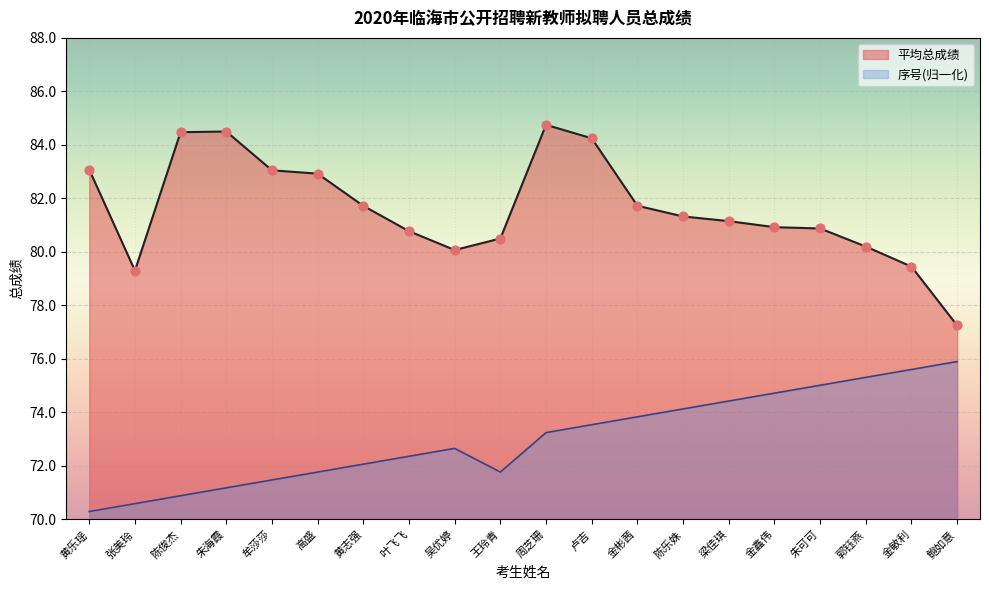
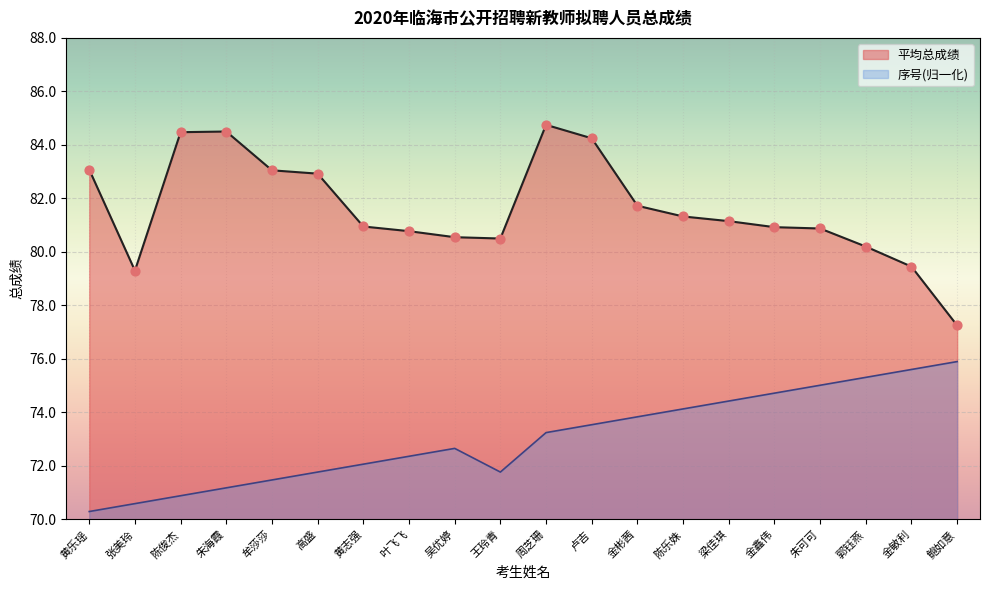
  {
    "平均总成绩": {
      "黄乐瑶": 83.1,
      "张美玲": 79.3,
      "陈俊杰": 84.5,
      "朱海霞": 84.5,
      "牟莎莎": 83.1,
      "高盛": 82.9,
-     "黄志强": 81.7,
+     "黄志强": 81.0,
      "叶飞飞": 80.8,
-     "吴优婷": 80.1,
+     "吴优婷": 80.6,
      "王玲青": 80.5,
      "周芝珊": 84.8,
      "卢吉": 84.2,
      "金彬茜": 81.7,
      "陈乐姝": 81.3,
      "梁佳琪": 81.2,
      "金鑫伟": 80.9,
      "朱可可": 80.9,
      "郭钰燕": 80.2,
      "金敏利": 79.5,
      "鲍如意": 77.3
    },
    "序号(归一化)": {
      "黄乐瑶": 70.3,
      "张美玲": 70.6,
      "陈俊杰": 70.9,
      "朱海霞": 71.2,
      "牟莎莎": 71.5,
      "高盛": 71.8,
      "黄志强": 72.1,
      "叶飞飞": 72.4,
      "吴优婷": 72.7,
      "王玲青": 71.8,
      "周芝珊": 73.2,
      "卢吉": 73.5,
      "金彬茜": 73.8,
      "陈乐姝": 74.1,
      "梁佳琪": 74.4,
      "金鑫伟": 74.7,
      "朱可可": 75.0,
      "郭钰燕": 75.3,
      "金敏利": 75.6,
      "鲍如意": 75.9
    }
  }
